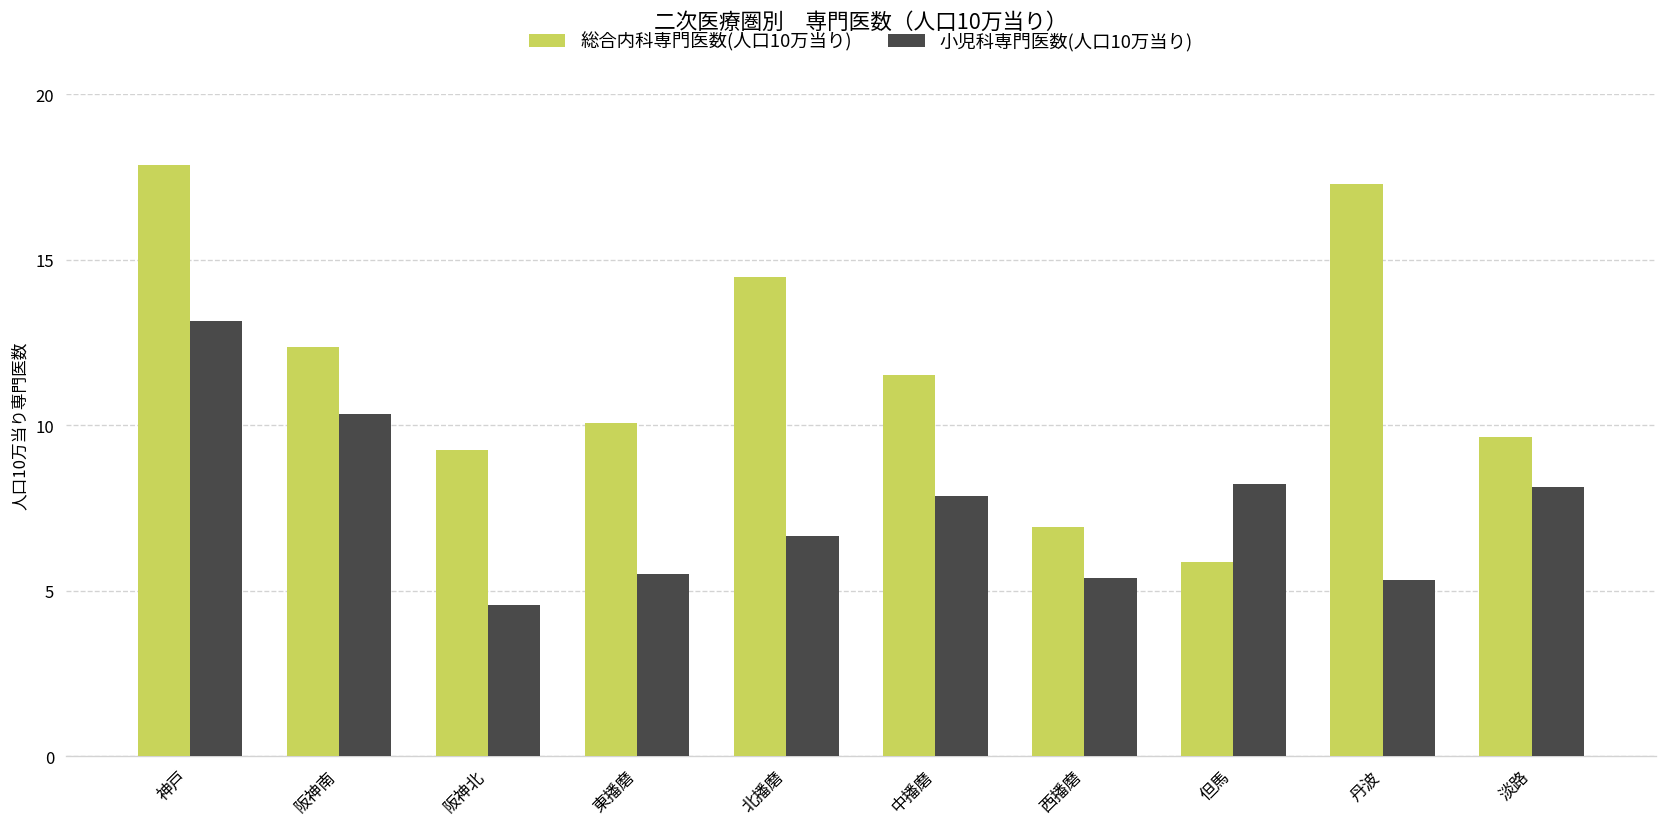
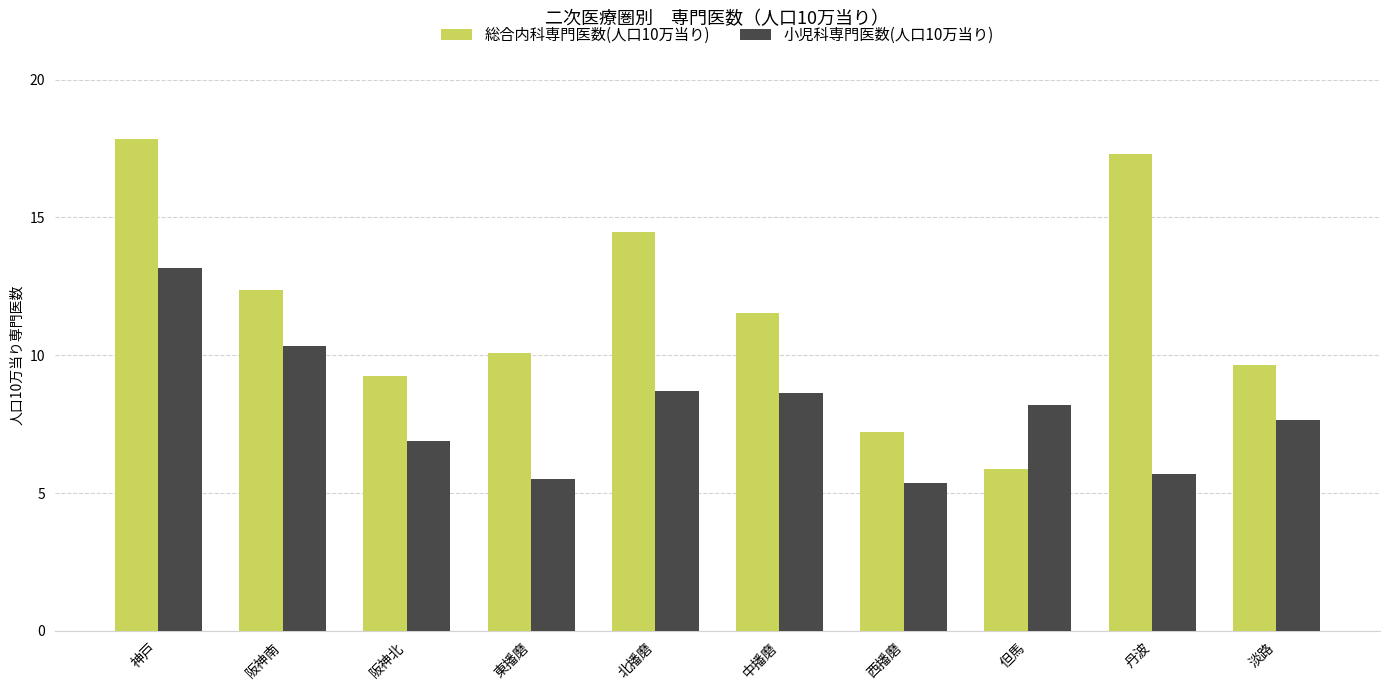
  {
    "総合内科専門医数(人口10万当り)": {
      "神戸": 17.9,
      "阪神南": 12.4,
      "阪神北": 9.2,
      "東播磨": 10.1,
      "北播磨": 14.5,
      "中播磨": 11.5,
-     "西播磨": 6.9,
+     "西播磨": 7.2,
      "但馬": 5.9,
      "丹波": 17.3,
      "淡路": 9.6
    },
    "小児科専門医数(人口10万当り)": {
      "神戸": 13.1,
      "阪神南": 10.3,
-     "阪神北": 4.6,
+     "阪神北": 6.9,
      "東播磨": 5.5,
-     "北播磨": 6.7,
-     "中播磨": 7.9,
+     "北播磨": 8.7,
+     "中播磨": 8.6,
      "西播磨": 5.4,
      "但馬": 8.2,
-     "丹波": 5.3,
-     "淡路": 8.1
+     "丹波": 5.7,
+     "淡路": 7.7
    }
  }
